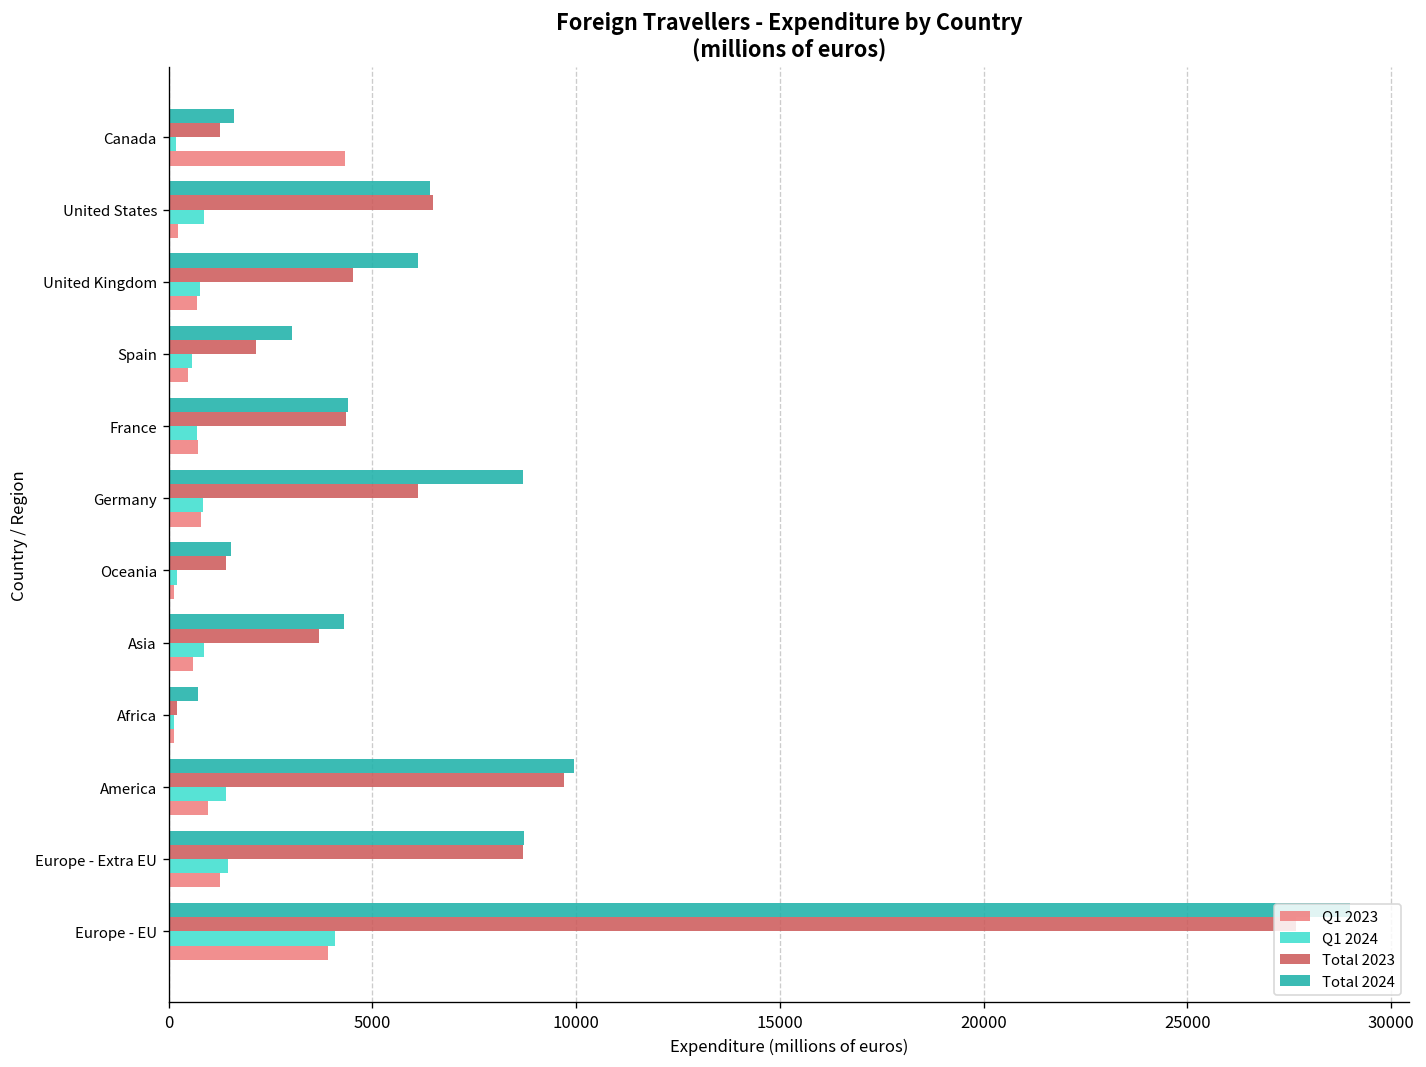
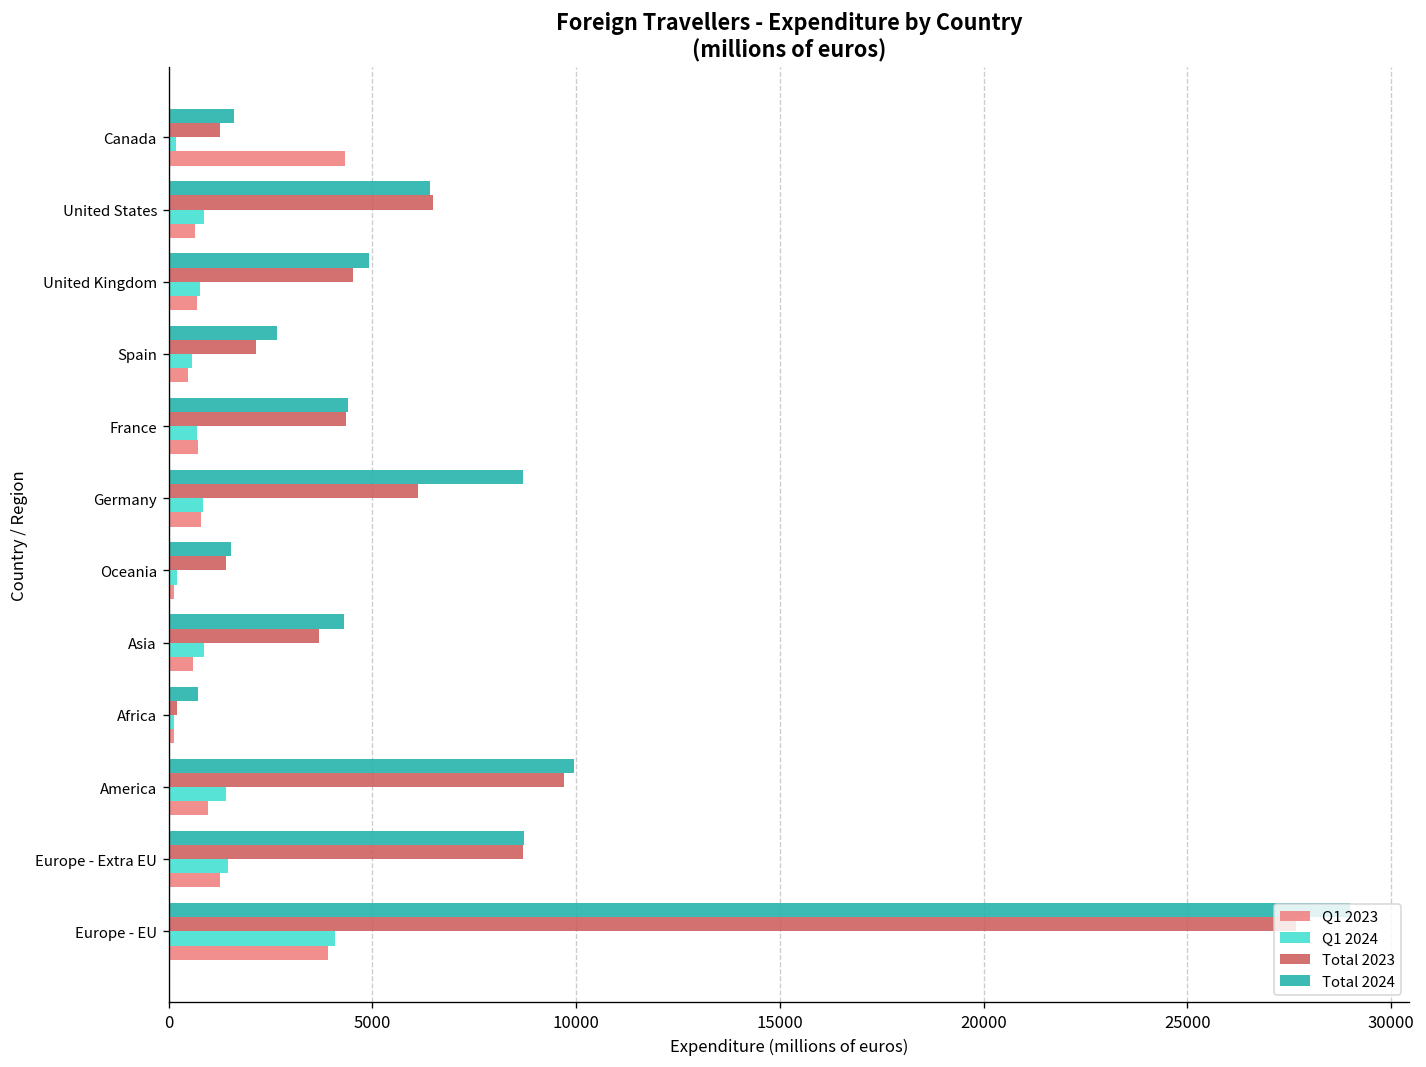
  {
    "Q1 2023": {
      "Canada": 4300,
-     "United States": 200,
+     "United States": 600,
      "United Kingdom": 700,
      "Spain": 500,
      "France": 700,
      "Germany": 800,
      "Oceania": 100,
      "Asia": 600,
      "Africa": 100,
      "America": 1000,
      "Europe - Extra EU": 1300,
      "Europe - EU": 3900
    },
    "Q1 2024": {
      "Canada": 200,
      "United States": 900,
      "United Kingdom": 800,
      "Spain": 600,
      "France": 700,
      "Germany": 900,
      "Oceania": 200,
      "Asia": 900,
      "Africa": 100,
      "America": 1400,
      "Europe - Extra EU": 1500,
      "Europe - EU": 4100
    },
    "Total 2023": {
      "Canada": 1300,
      "United States": 6500,
      "United Kingdom": 4500,
      "Spain": 2100,
      "France": 4300,
      "Germany": 6100,
      "Oceania": 1400,
      "Asia": 3700,
      "Africa": 200,
      "America": 9700,
      "Europe - Extra EU": 8700
    },
    "Total 2024": {
      "Canada": 1600,
      "United States": 6400,
-     "United Kingdom": 6100,
-     "Spain": 3000,
+     "United Kingdom": 4900,
+     "Spain": 2700,
      "France": 4400,
      "Germany": 8700,
      "Oceania": 1500,
      "Asia": 4300,
      "Africa": 700,
      "America": 10000,
      "Europe - Extra EU": 8700
    }
  }
